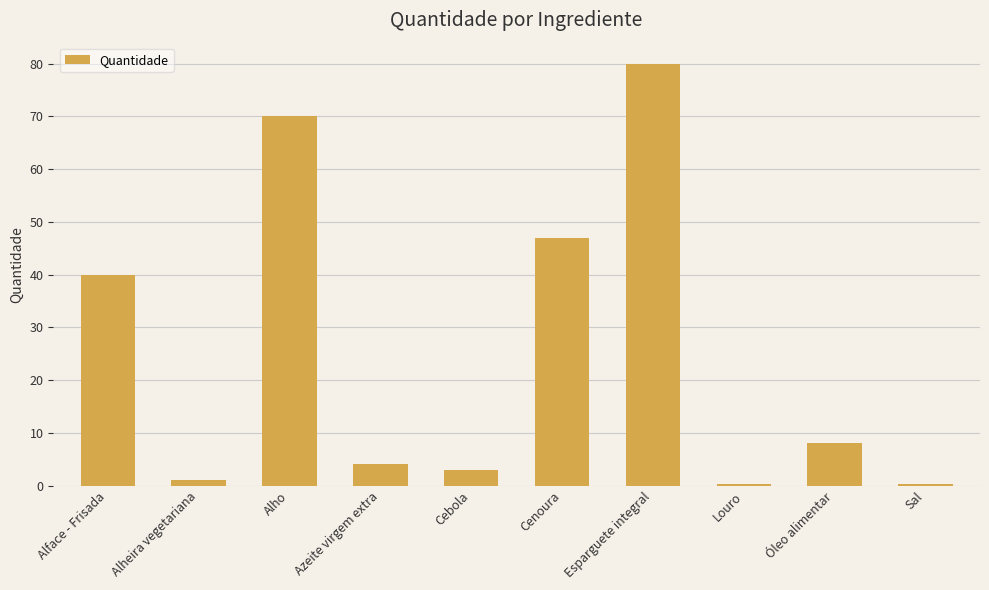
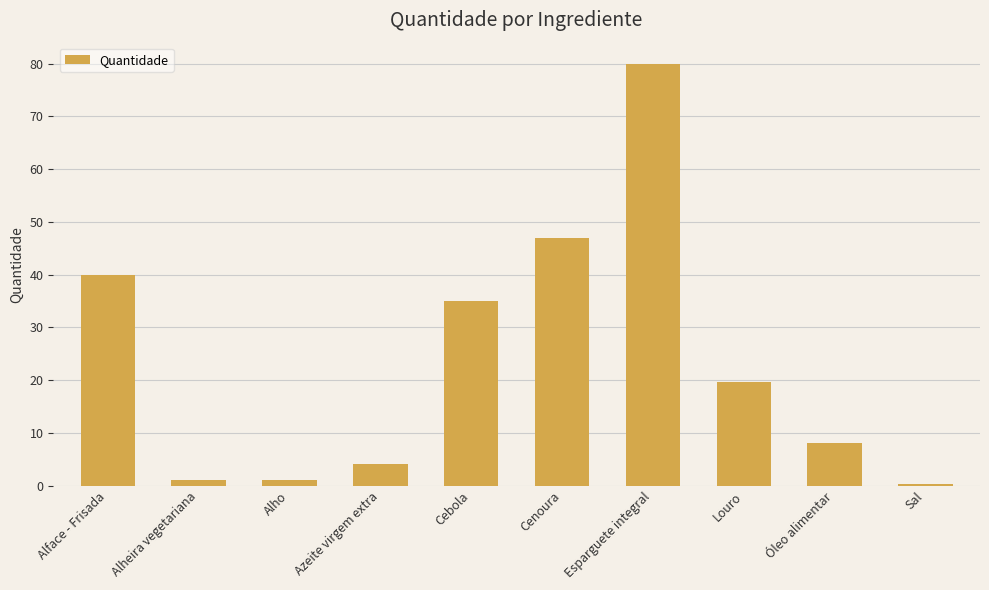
  {
    "Alface - Frisada": 40,
    "Alheira vegetariana": 1,
-   "Alho": 70,
+   "Alho": 1,
    "Azeite virgem extra": 4,
-   "Cebola": 3,
+   "Cebola": 35,
    "Cenoura": 47,
    "Esparguete integral": 80,
-   "Louro": 0,
+   "Louro": 20,
    "Óleo alimentar": 8
  }
